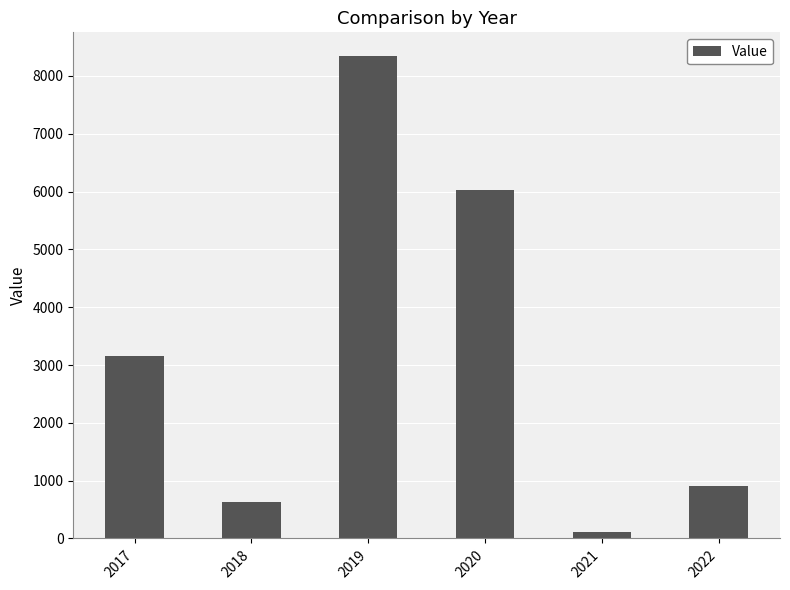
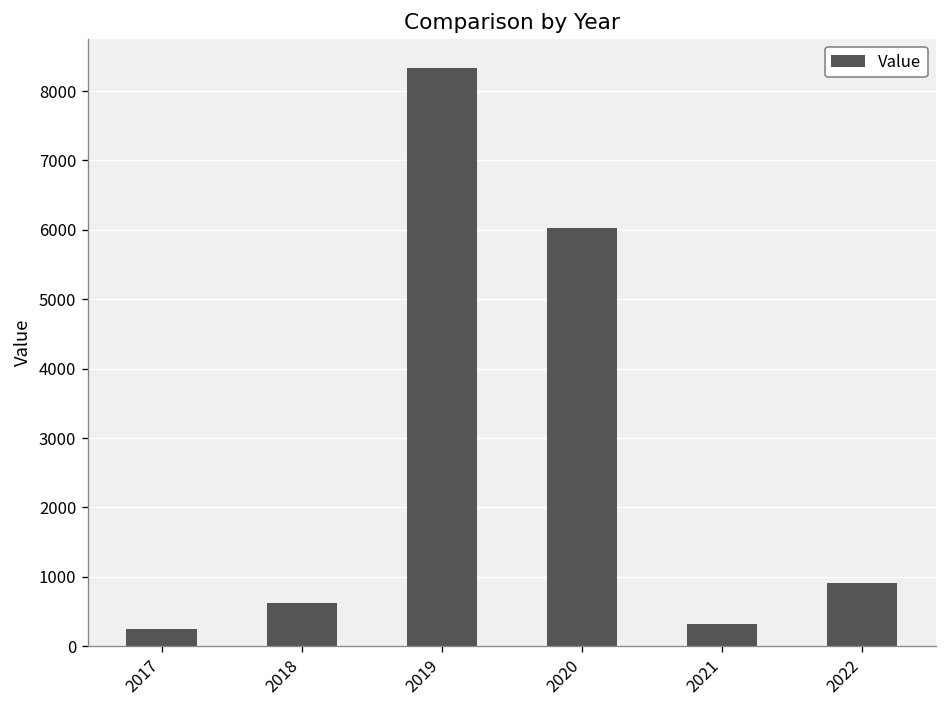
  {
-   "2017": 3200,
+   "2017": 300,
    "2018": 600,
    "2019": 8300,
    "2020": 6000,
-   "2021": 100,
+   "2021": 300,
    "2022": 900
  }
